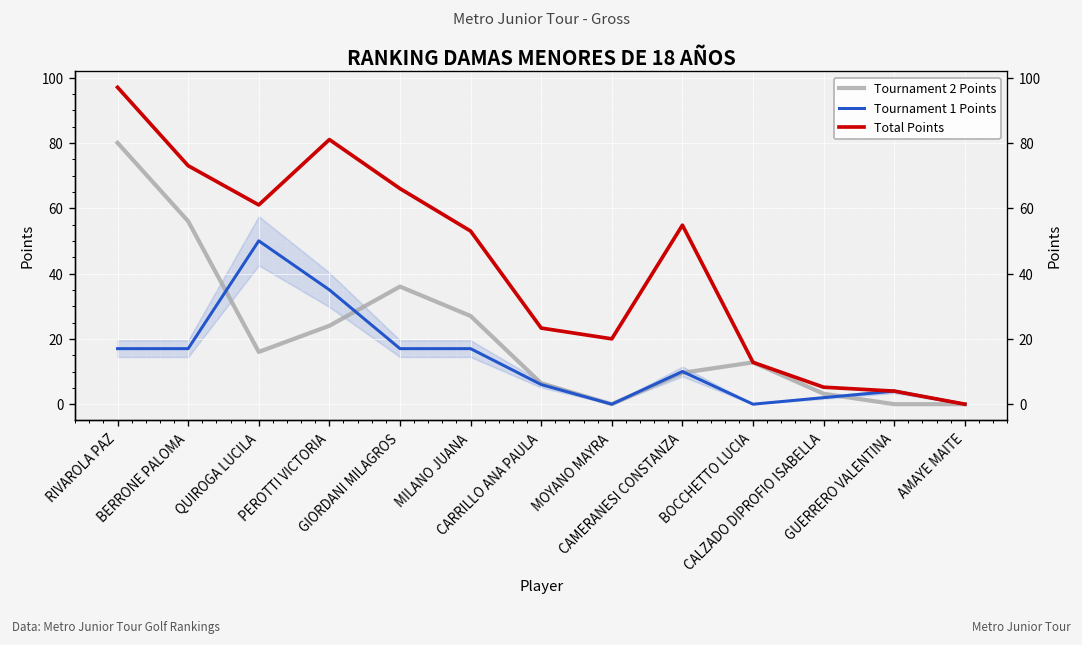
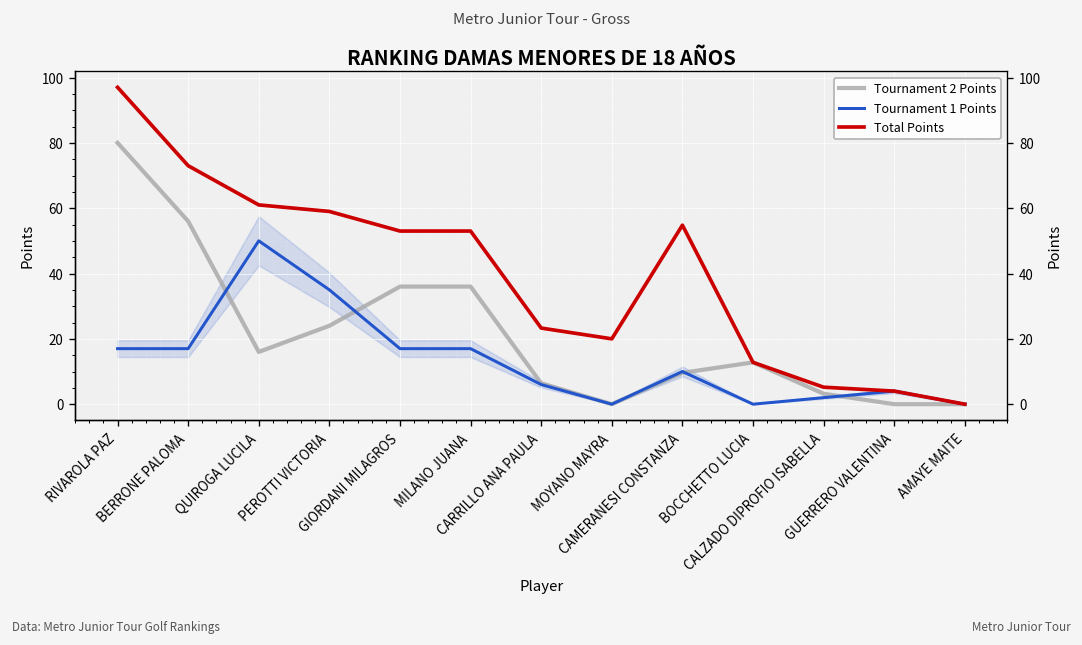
  {
    "Tournament 2 Points": {
      "RIVAROLA PAZ": 80,
      "BERRONE PALOMA": 56,
      "QUIROGA LUCILA": 16,
      "PEROTTI VICTORIA": 24,
      "GIORDANI MILAGROS": 36,
-     "MILANO JUANA": 27,
+     "MILANO JUANA": 36,
      "GUERRERO VALENTINA": 0
    },
    "Total Points": {
      "RIVAROLA PAZ": 97,
      "BERRONE PALOMA": 73,
      "QUIROGA LUCILA": 61,
-     "PEROTTI VICTORIA": 81,
-     "GIORDANI MILAGROS": 66,
+     "PEROTTI VICTORIA": 59,
+     "GIORDANI MILAGROS": 53,
      "MILANO JUANA": 53,
      "CARRILLO ANA PAULA": 23,
      "MOYANO MAYRA": 20,
      "CAMERANESI CONSTANZA": 55,
      "CALZADO DIPROFIO ISABELLA": 5
    }
  }
